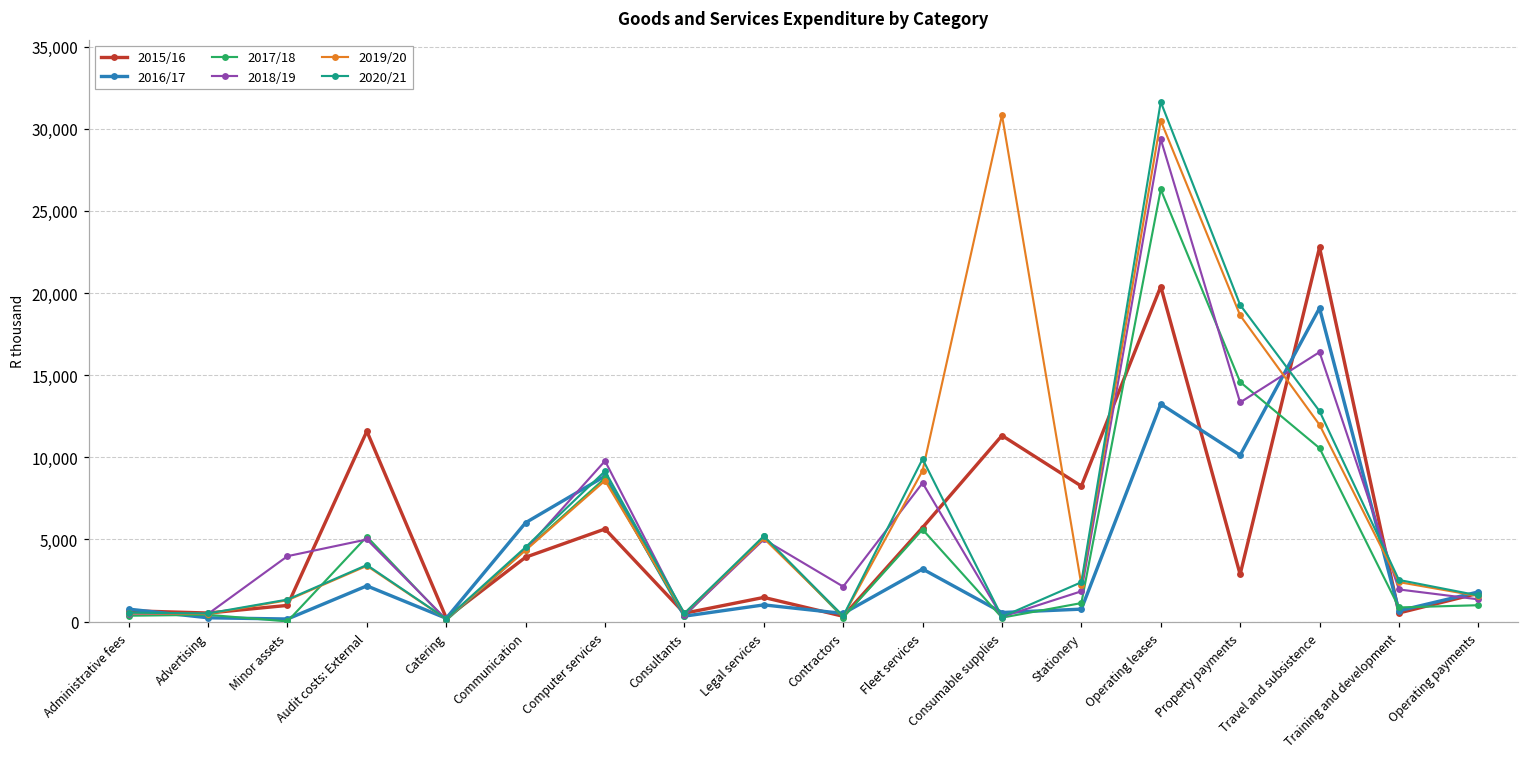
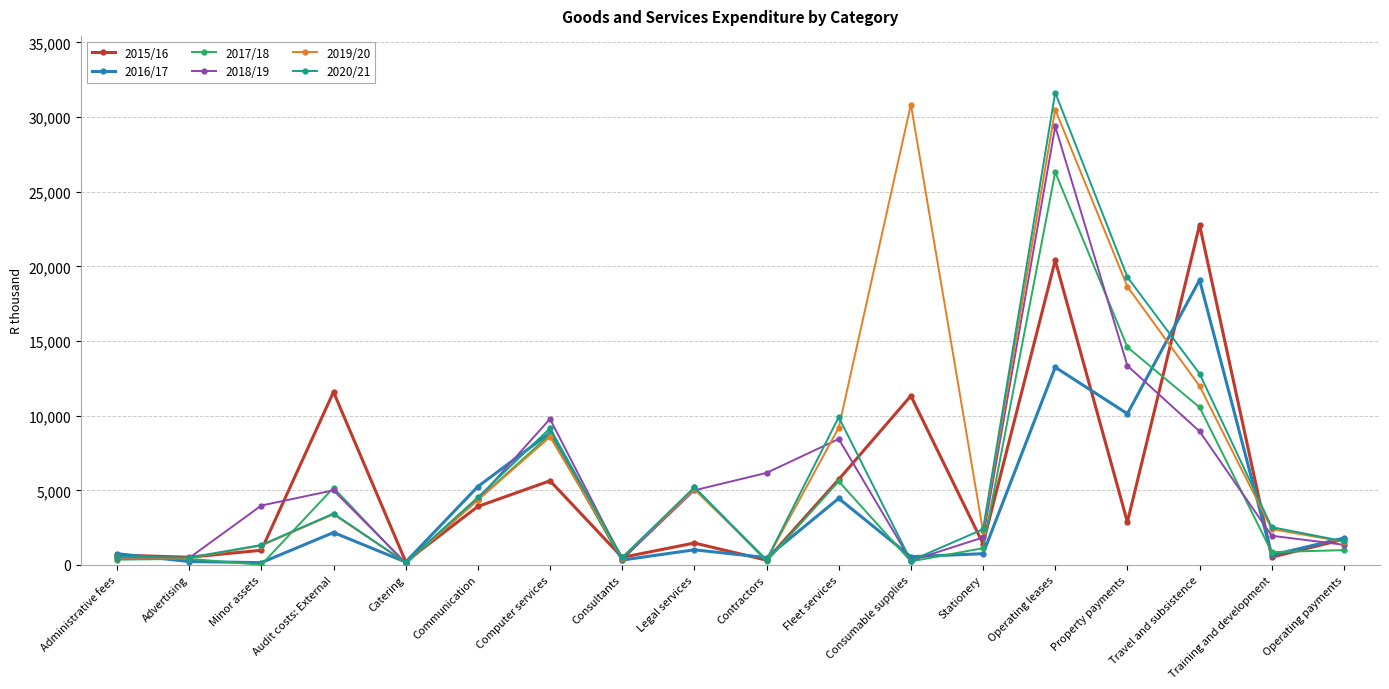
  {
    "2015/16": {
      "Minor assets": "1,000",
      "Audit costs: External": "11,600",
      "Communication": "3,900",
      "Computer services": "5,600",
      "Legal services": "1,500",
      "Consumable supplies": "11,300",
-     "Stationery": "8,200",
+     "Stationery": "1,400",
      "Operating leases": "20,400",
      "Property payments": "2,900",
      "Travel and subsistence": "22,800"
    },
    "2016/17": {
      "Advertising": "200",
      "Audit costs: External": "2,200",
-     "Communication": "6,000",
+     "Communication": "5,300",
      "Legal services": "1,000",
-     "Fleet services": "3,200",
+     "Fleet services": "4,500",
      "Consumable supplies": "600",
      "Stationery": "800",
      "Operating leases": "13,200",
      "Property payments": "10,100",
      "Travel and subsistence": "19,100"
    },
    "2018/19": {
      "Minor assets": "4,000",
      "Computer services": "9,800",
-     "Contractors": "2,100",
+     "Contractors": "6,200",
      "Fleet services": "8,400",
      "Stationery": "1,800",
      "Operating leases": "29,400",
      "Property payments": "13,300",
-     "Travel and subsistence": "16,400",
+     "Travel and subsistence": "8,900",
      "Training and development": "2,000",
      "Operating payments": "1,400"
    },
    "2019/20": {
      "Fleet services": "9,200",
      "Consumable supplies": "30,800",
      "Operating leases": "30,500",
      "Property payments": "18,600",
      "Travel and subsistence": "12,000"
    }
  }
